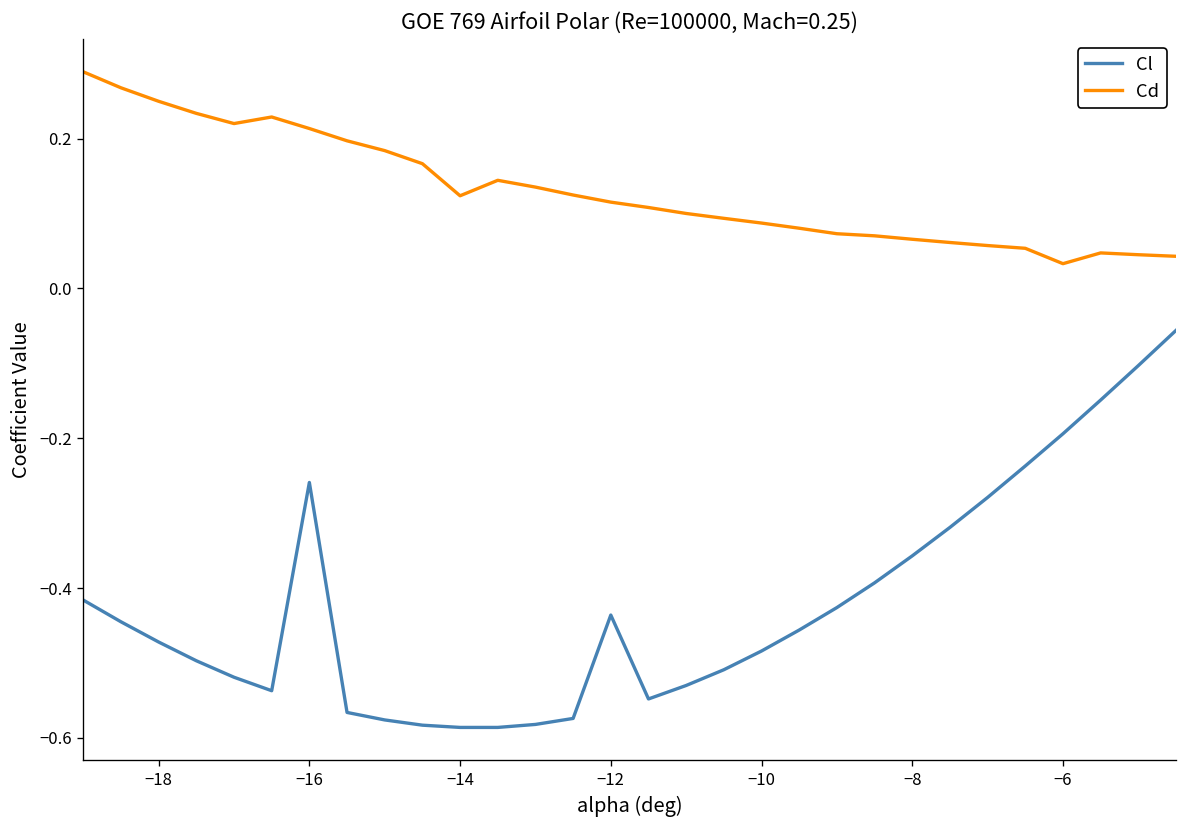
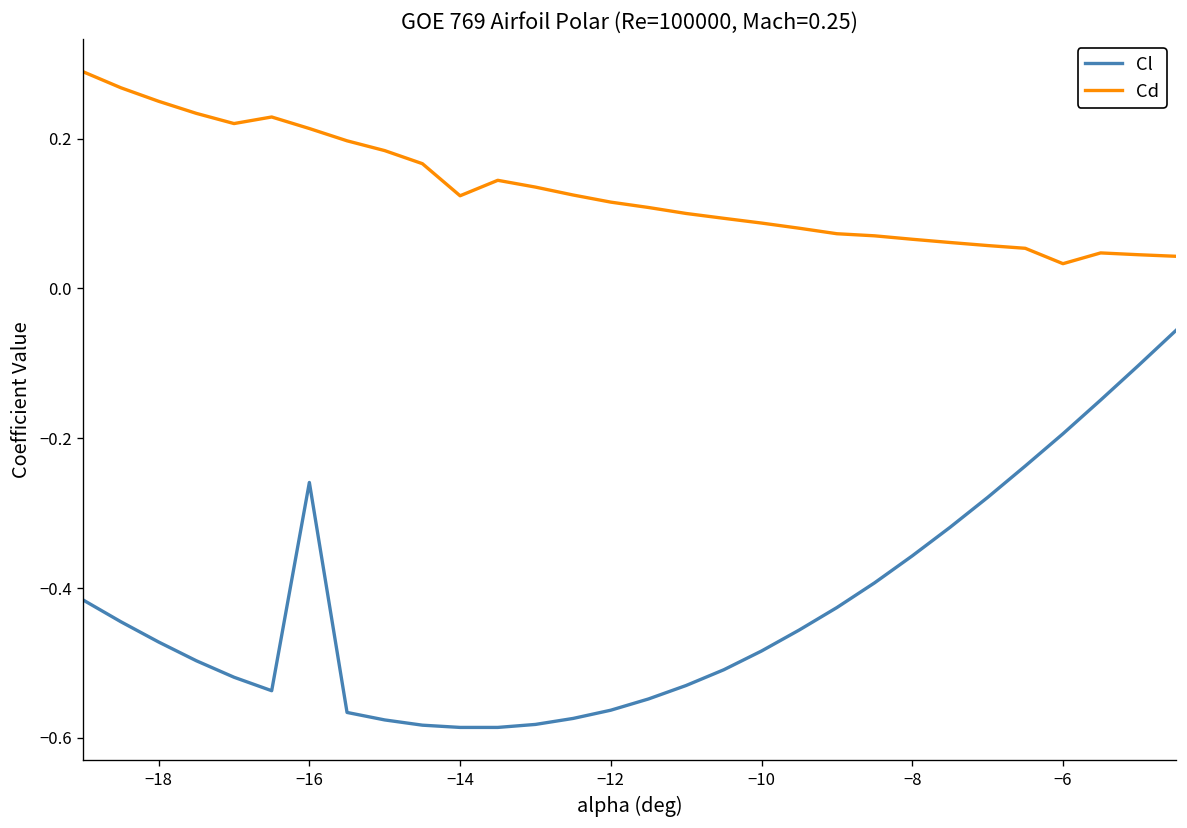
  {
    "Cl": {
      "−18": -0.47,
      "−16": -0.26,
      "−14": -0.59,
-     "−12": -0.44,
+     "−12": -0.56,
      "−10": -0.48,
      "−8": -0.36,
      "−6": -0.19
    },
    "Cd": {
      "−18": 0.25,
      "−16": 0.21,
      "−14": 0.12,
      "−12": 0.12,
      "−10": 0.09,
      "−8": 0.07,
      "−6": 0.03
    }
  }
